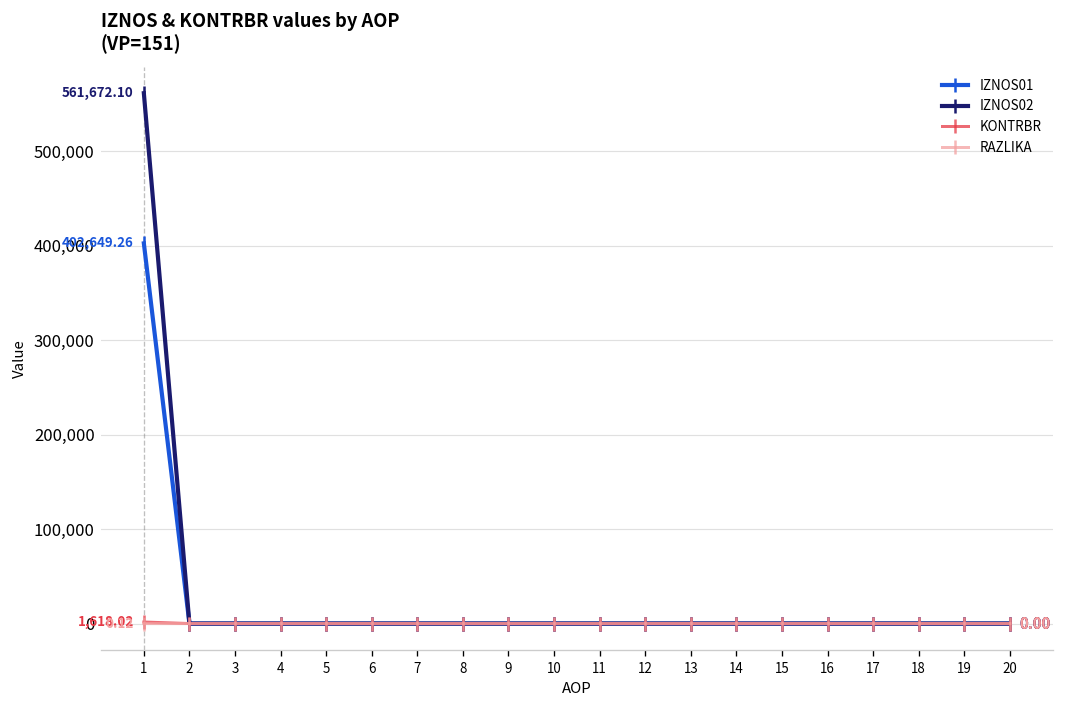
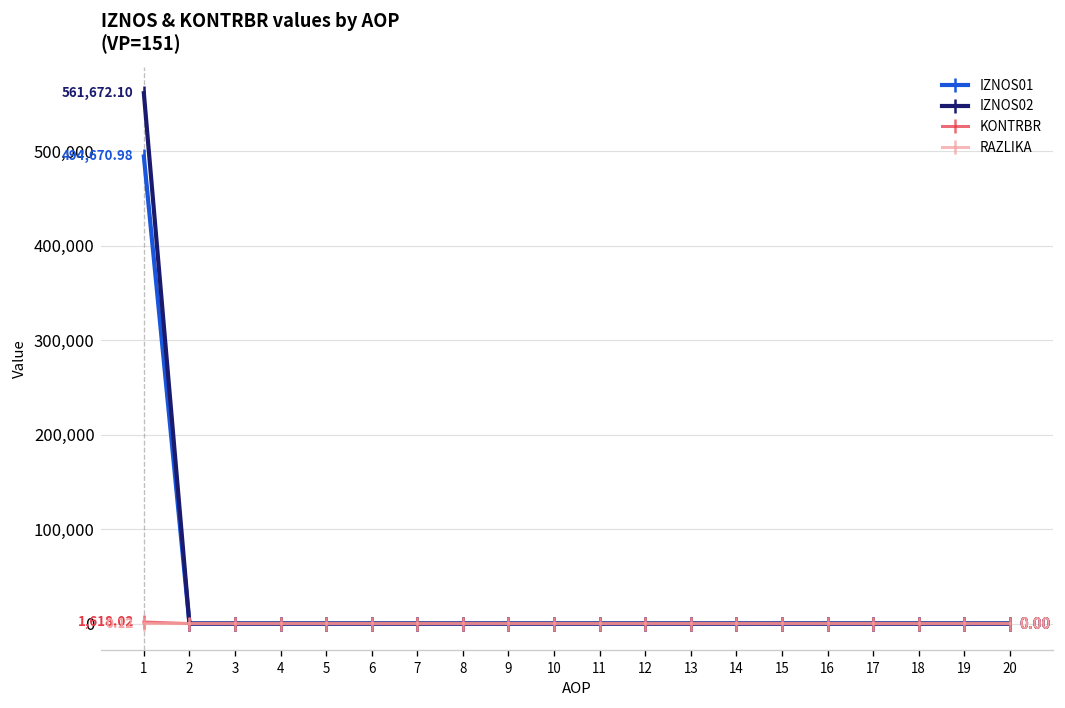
  {
    "IZNOS01": {
-     "1": "402,649.26"
+     "1": "494,670.98"
    },
    "IZNOS02": {
      "1": "561,672.10"
    }
  }
